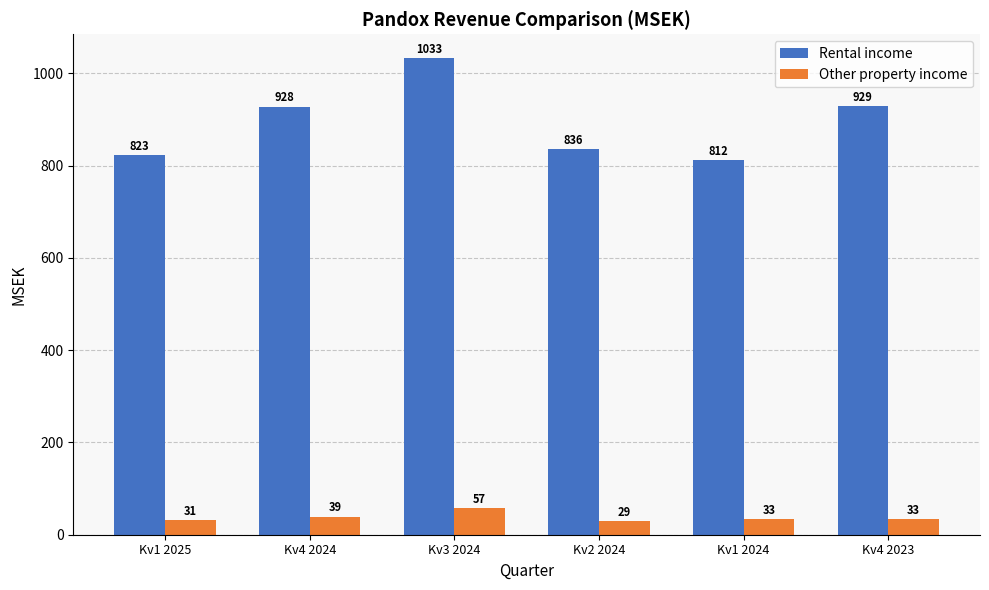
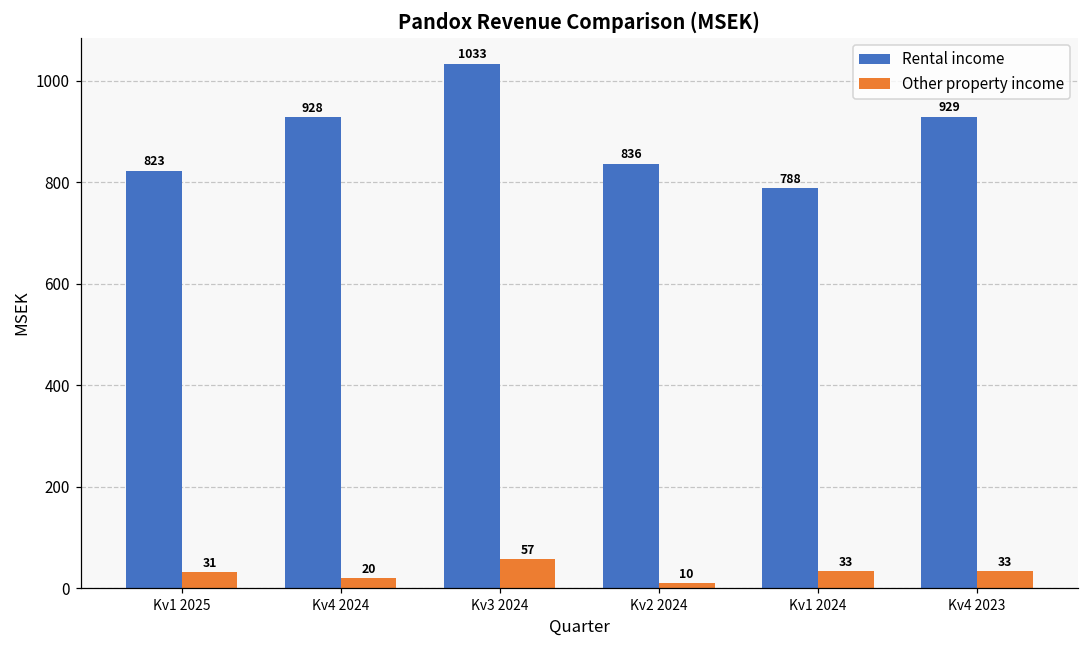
  {
    "Rental income": {
      "Kv1 2025": 823,
      "Kv4 2024": 928,
      "Kv3 2024": 1033,
      "Kv2 2024": 836,
-     "Kv1 2024": 812,
+     "Kv1 2024": 788,
      "Kv4 2023": 929
    },
    "Other property income": {
      "Kv1 2025": 31,
-     "Kv4 2024": 39,
+     "Kv4 2024": 20,
      "Kv3 2024": 57,
-     "Kv2 2024": 29,
+     "Kv2 2024": 10,
      "Kv1 2024": 33,
      "Kv4 2023": 33
    }
  }
